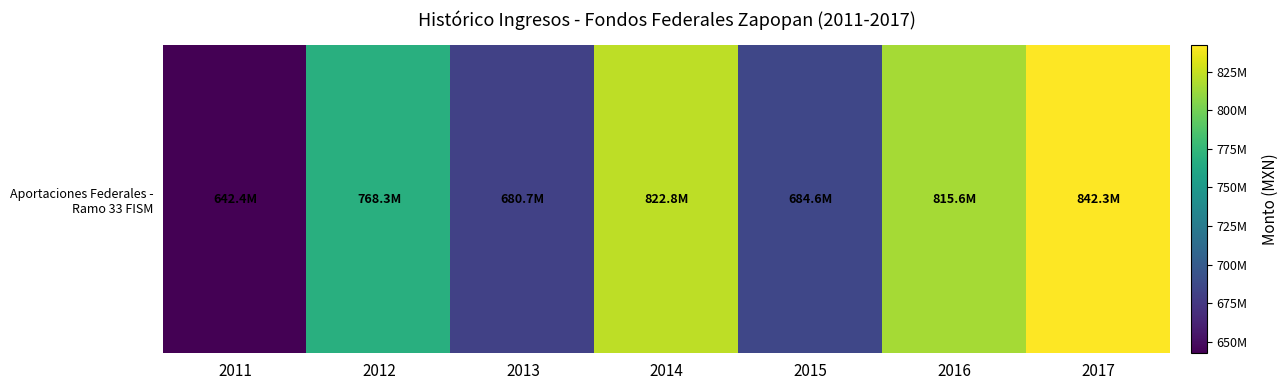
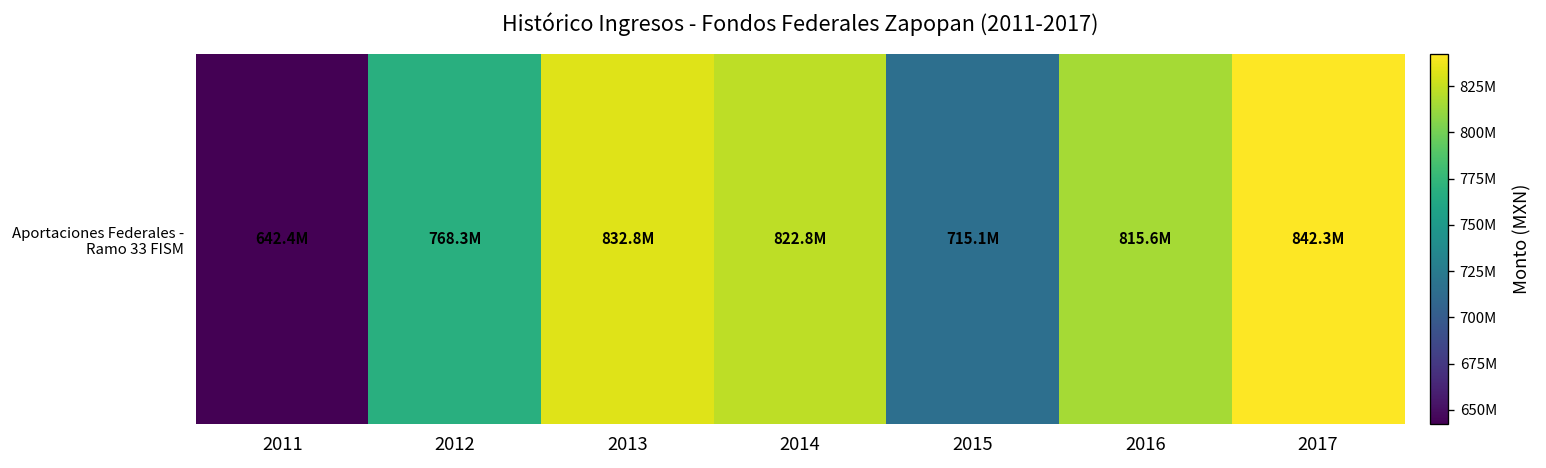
  {
    "Aportaciones Federales - Ramo 33 FISM": {
      "2011": "642.4M",
      "2012": "768.3M",
-     "2013": "680.7M",
+     "2013": "832.8M",
      "2014": "822.8M",
-     "2015": "684.6M",
+     "2015": "715.1M",
      "2016": "815.6M",
      "2017": "842.3M"
    }
  }
